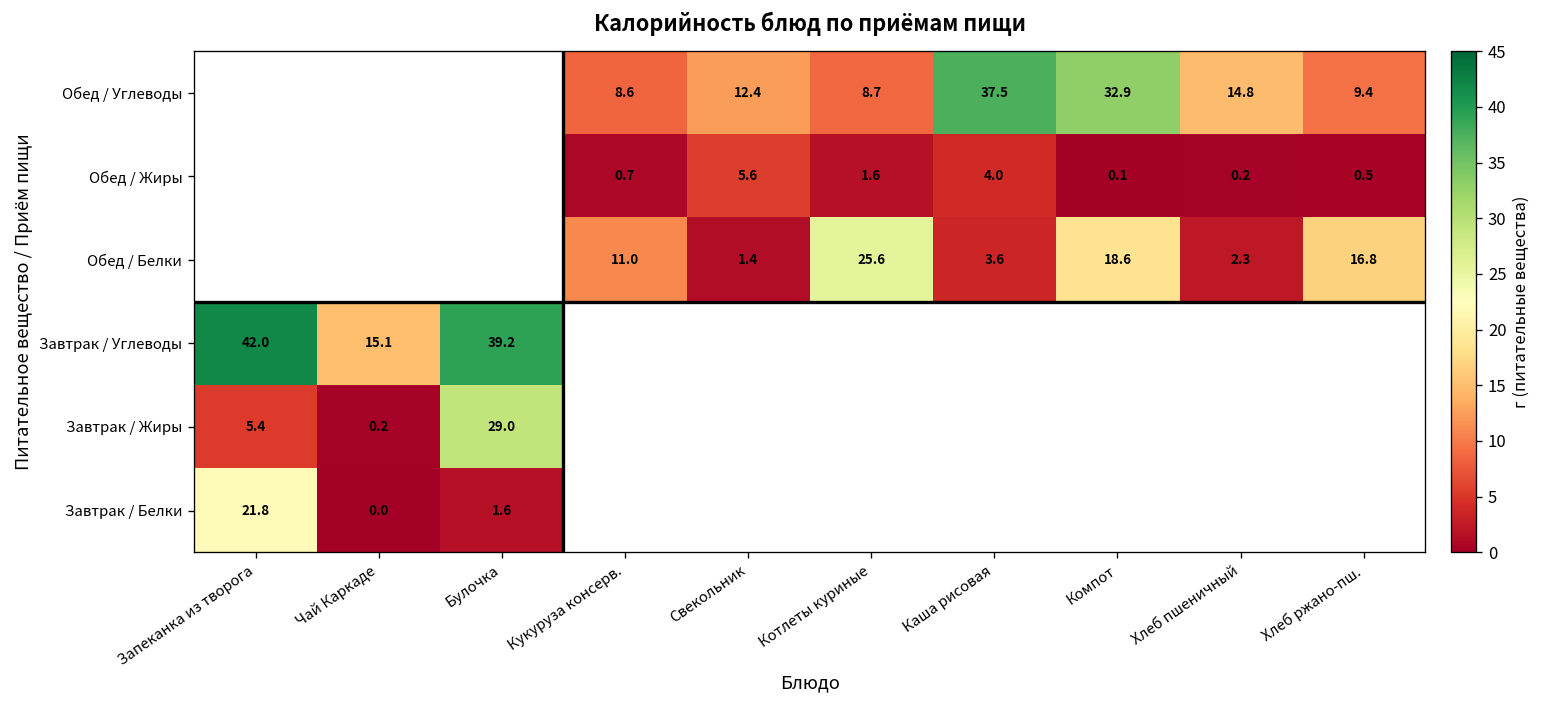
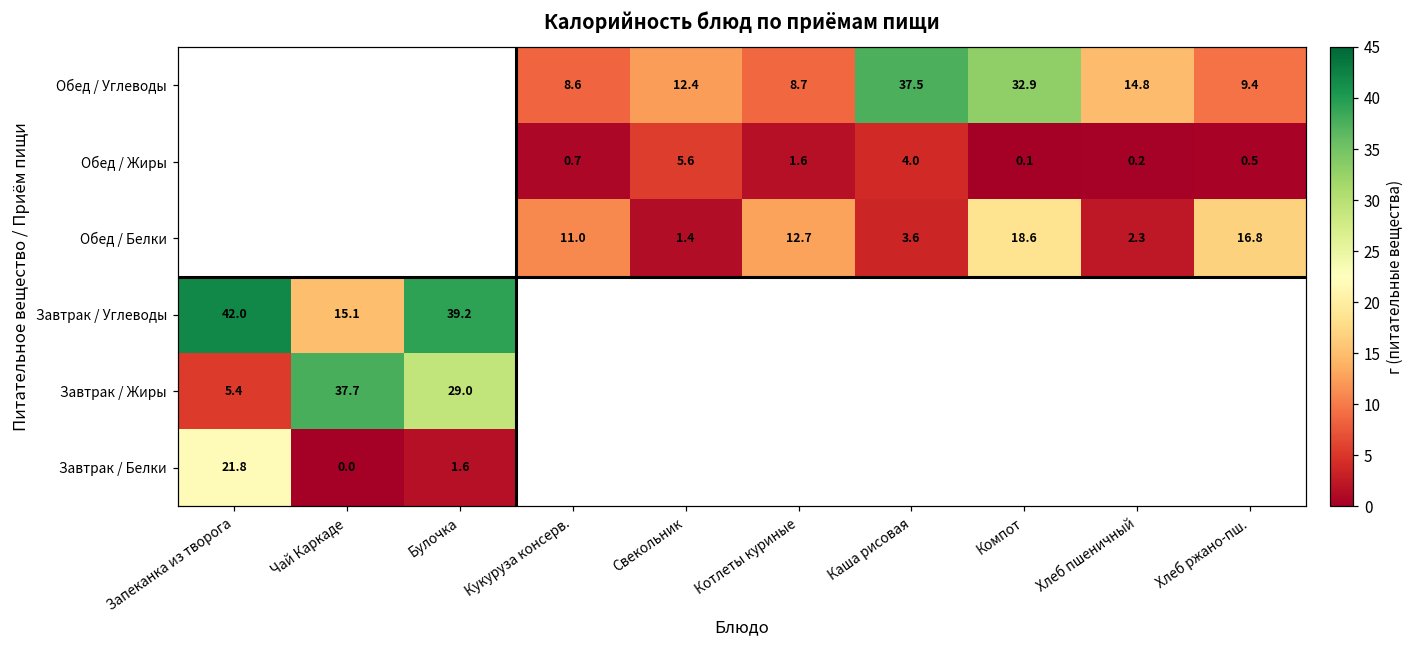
  {
    "Обед / Углеводы": {
      "Кукуруза консерв.": 8.6,
      "Свекольник": 12.4,
      "Котлеты куриные": 8.7,
      "Каша рисовая": 37.5,
      "Компот": 32.9,
      "Хлеб пшеничный": 14.8,
      "Хлеб ржано-пш.": 9.4
    },
    "Обед / Жиры": {
      "Кукуруза консерв.": 0.7,
      "Свекольник": 5.6,
      "Котлеты куриные": 1.6,
      "Каша рисовая": 4.0,
      "Компот": 0.1,
      "Хлеб пшеничный": 0.2,
      "Хлеб ржано-пш.": 0.5
    },
    "Обед / Белки": {
      "Кукуруза консерв.": 11.0,
      "Свекольник": 1.4,
-     "Котлеты куриные": 25.6,
+     "Котлеты куриные": 12.7,
      "Каша рисовая": 3.6,
      "Компот": 18.6,
      "Хлеб пшеничный": 2.3,
      "Хлеб ржано-пш.": 16.8
    },
    "Завтрак / Углеводы": {
      "Запеканка из творога": 42.0,
      "Чай Каркаде": 15.1,
      "Булочка": 39.2
    },
    "Завтрак / Жиры": {
      "Запеканка из творога": 5.4,
-     "Чай Каркаде": 0.2,
+     "Чай Каркаде": 37.7,
      "Булочка": 29.0
    },
    "Завтрак / Белки": {
      "Запеканка из творога": 21.8,
      "Чай Каркаде": 0.0,
      "Булочка": 1.6
    }
  }
